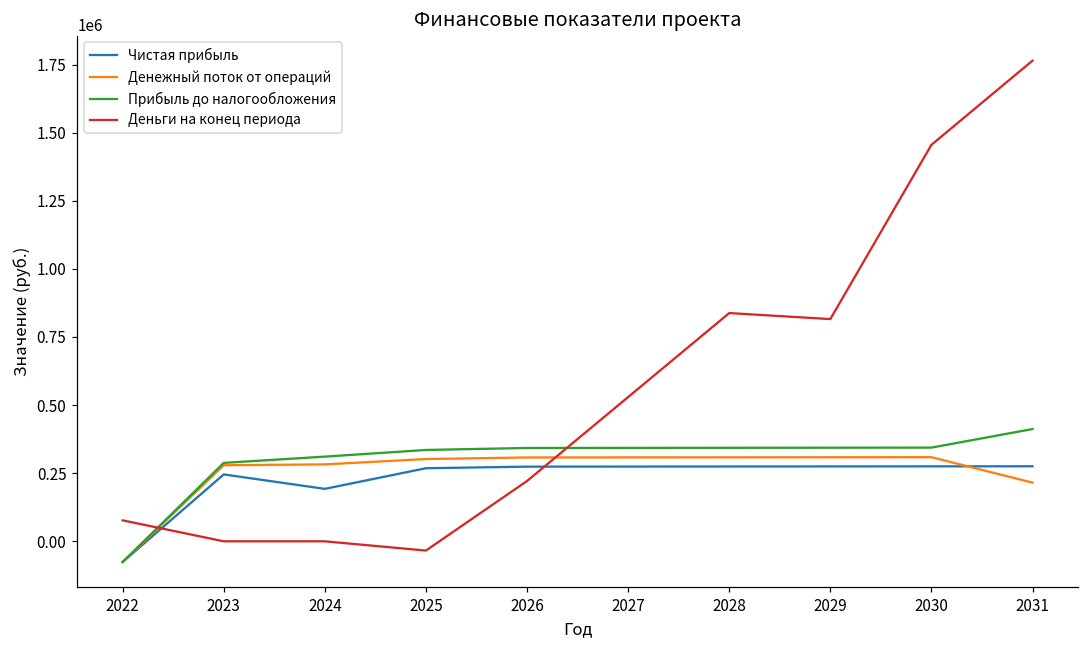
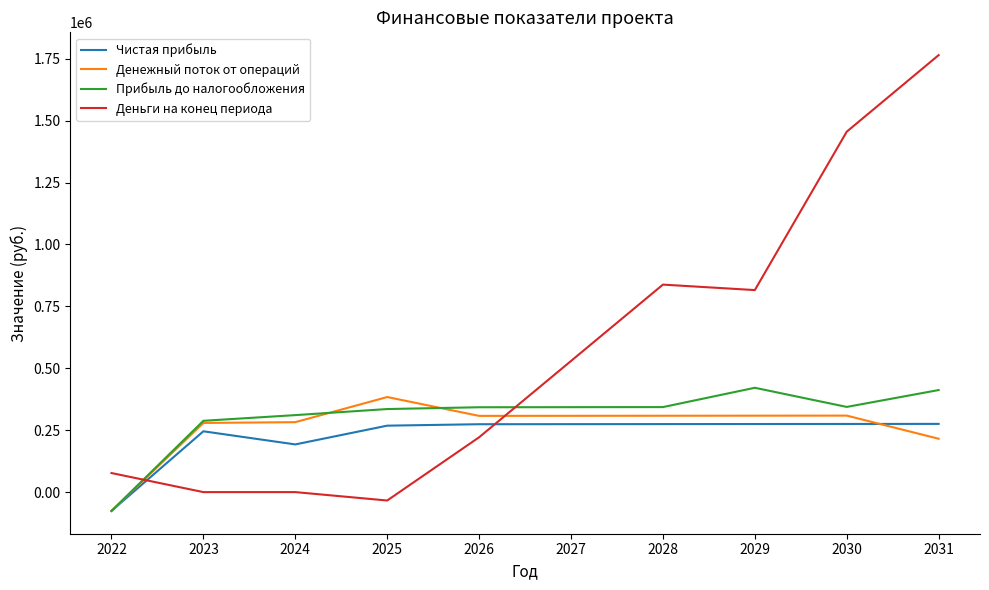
  {
    "Чистая прибыль": {
      "2023": 250000,
      "2024": 190000,
      "2025": 270000,
      "2026": 270000,
      "2027": 270000,
      "2028": 270000,
      "2029": 270000,
      "2030": 280000,
      "2031": 280000
    },
    "Денежный поток от операций": {
      "2024": 280000,
-     "2025": 300000,
+     "2025": 380000,
      "2026": 310000,
      "2027": 310000,
      "2028": 310000,
      "2029": 310000,
      "2030": 310000,
      "2031": 220000
    },
    "Прибыль до налогообложения": {
      "2024": 310000,
      "2025": 340000,
      "2026": 340000,
      "2027": 340000,
      "2028": 340000,
-     "2029": 340000,
+     "2029": 420000,
      "2030": 340000,
      "2031": 410000
    },
    "Деньги на конец периода": {
      "2022": 80000,
      "2023": 0,
      "2024": 0,
      "2025": -30000,
      "2026": 220000,
      "2027": 530000,
      "2028": 840000,
      "2029": 820000,
      "2030": 1460000,
      "2031": 1760000
    }
  }
